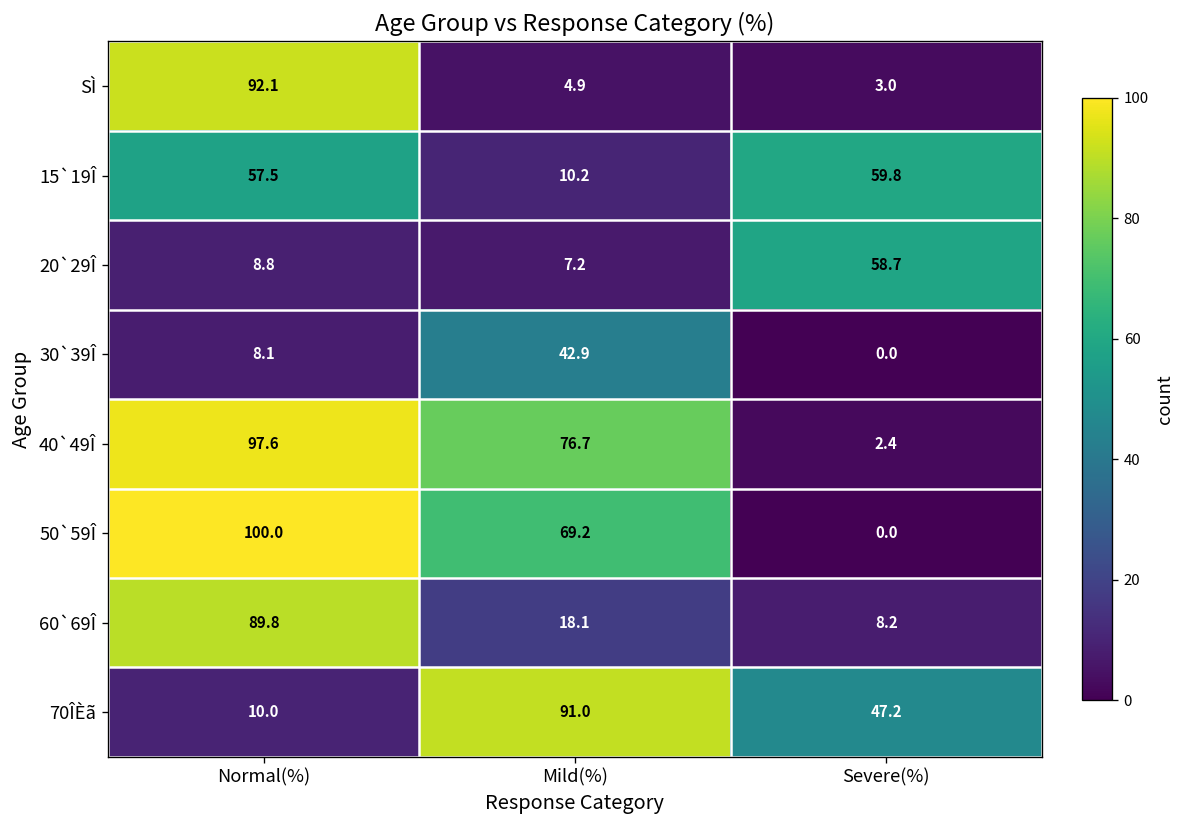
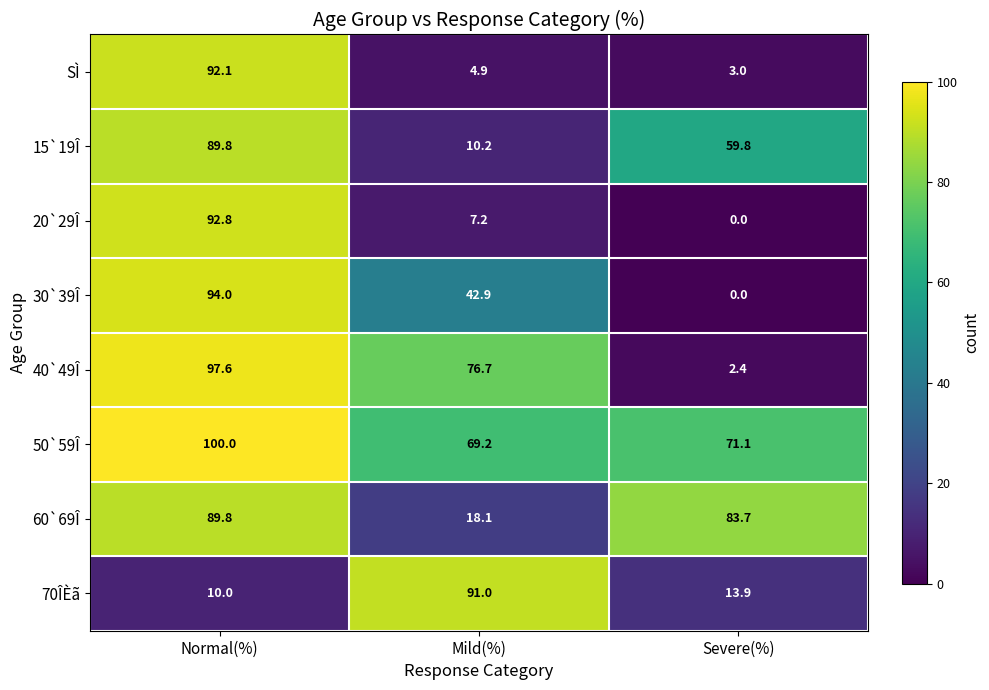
  {
    "SÌ": {
      "Normal(%)": 92.1,
      "Mild(%)": 4.9,
      "Severe(%)": 3.0
    },
    "15`19Î": {
-     "Normal(%)": 57.5,
+     "Normal(%)": 89.8,
      "Mild(%)": 10.2,
      "Severe(%)": 59.8
    },
    "20`29Î": {
-     "Normal(%)": 8.8,
+     "Normal(%)": 92.8,
      "Mild(%)": 7.2,
-     "Severe(%)": 58.7
+     "Severe(%)": 0.0
    },
    "30`39Î": {
-     "Normal(%)": 8.1,
+     "Normal(%)": 94.0,
      "Mild(%)": 42.9,
      "Severe(%)": 0.0
    },
    "40`49Î": {
      "Normal(%)": 97.6,
      "Mild(%)": 76.7,
      "Severe(%)": 2.4
    },
    "50`59Î": {
      "Normal(%)": 100.0,
      "Mild(%)": 69.2,
-     "Severe(%)": 0.0
+     "Severe(%)": 71.1
    },
    "60`69Î": {
      "Normal(%)": 89.8,
      "Mild(%)": 18.1,
-     "Severe(%)": 8.2
+     "Severe(%)": 83.7
    },
    "70ÎÈã": {
      "Normal(%)": 10.0,
      "Mild(%)": 91.0,
-     "Severe(%)": 47.2
+     "Severe(%)": 13.9
    }
  }
